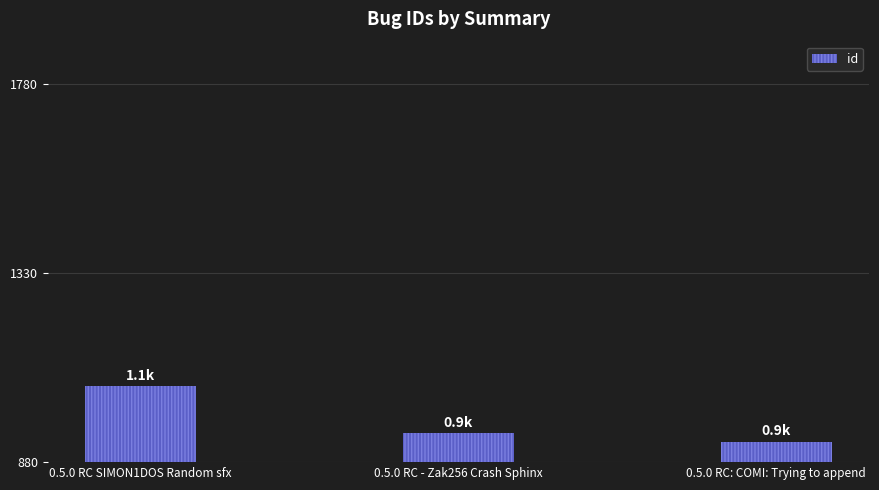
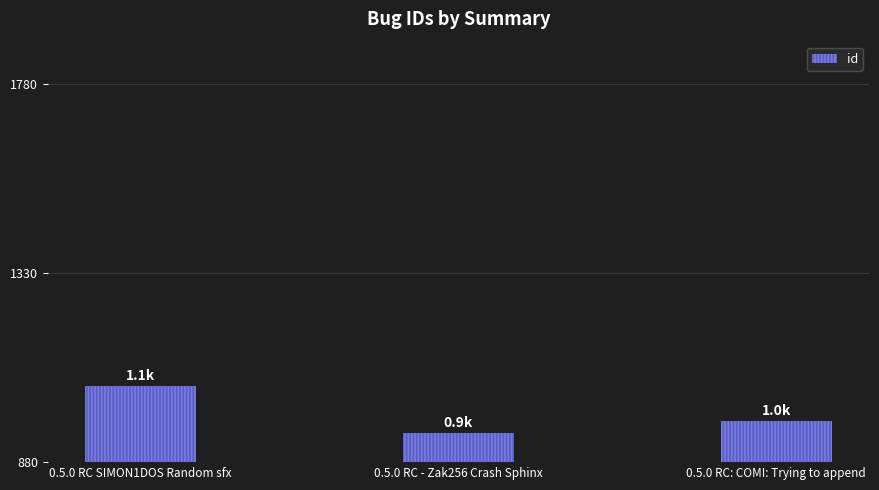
  {
    "0.5.0 RC SIMON1DOS Random sfx": "1.1k",
    "0.5.0 RC - Zak256 Crash Sphinx": "0.9k",
-   "0.5.0 RC: COMI: Trying to append": "0.9k"
+   "0.5.0 RC: COMI: Trying to append": "1.0k"
  }
